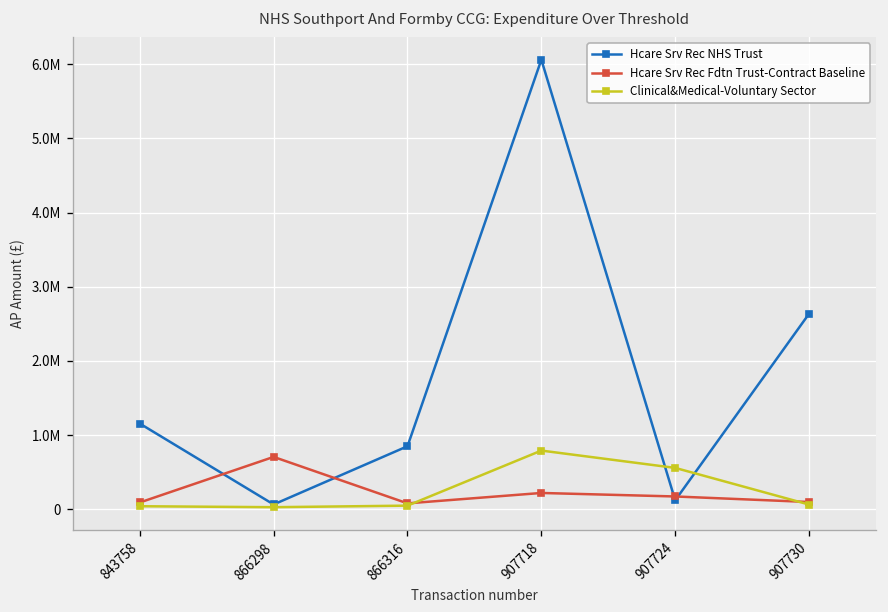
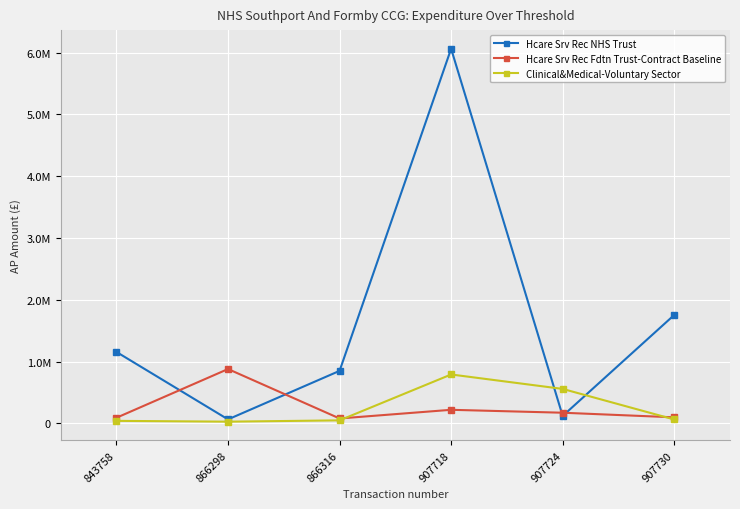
  {
    "Hcare Srv Rec NHS Trust": {
      "843758": 1200000,
      "866316": 800000,
      "907718": 6100000,
      "907724": 100000,
-     "907730": 2600000
+     "907730": 1800000
    },
    "Hcare Srv Rec Fdtn Trust-Contract Baseline": {
      "843758": 100000,
-     "866298": 700000,
+     "866298": 900000,
      "907718": 200000,
      "907724": 200000
    },
    "Clinical&Medical-Voluntary Sector": {
      "843758": 0,
      "907718": 800000,
      "907724": 600000
    }
  }
